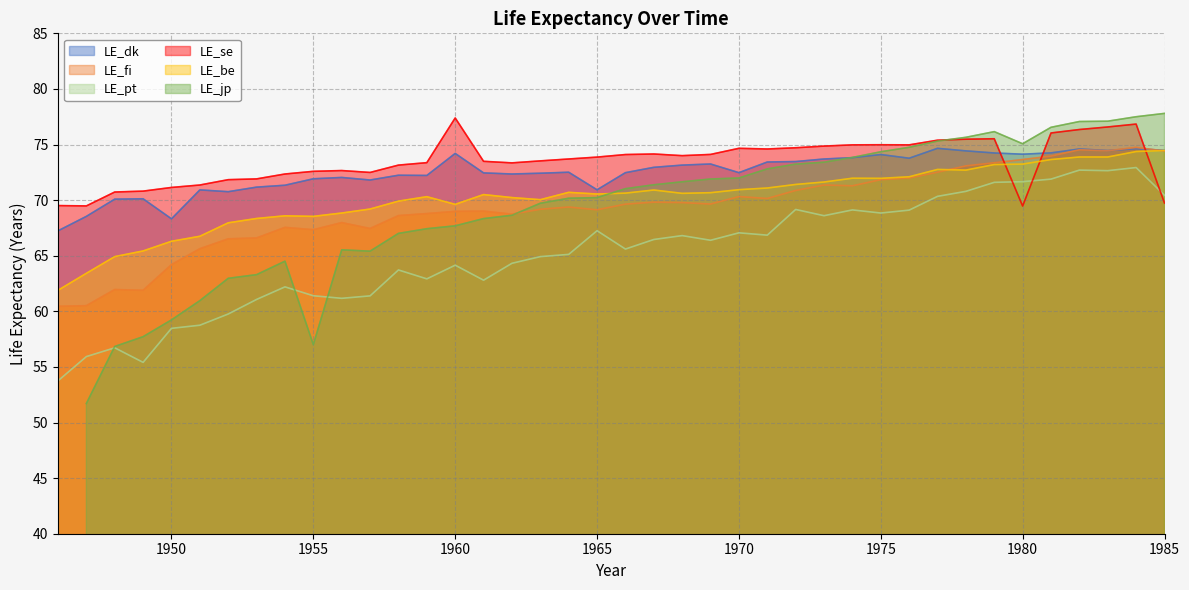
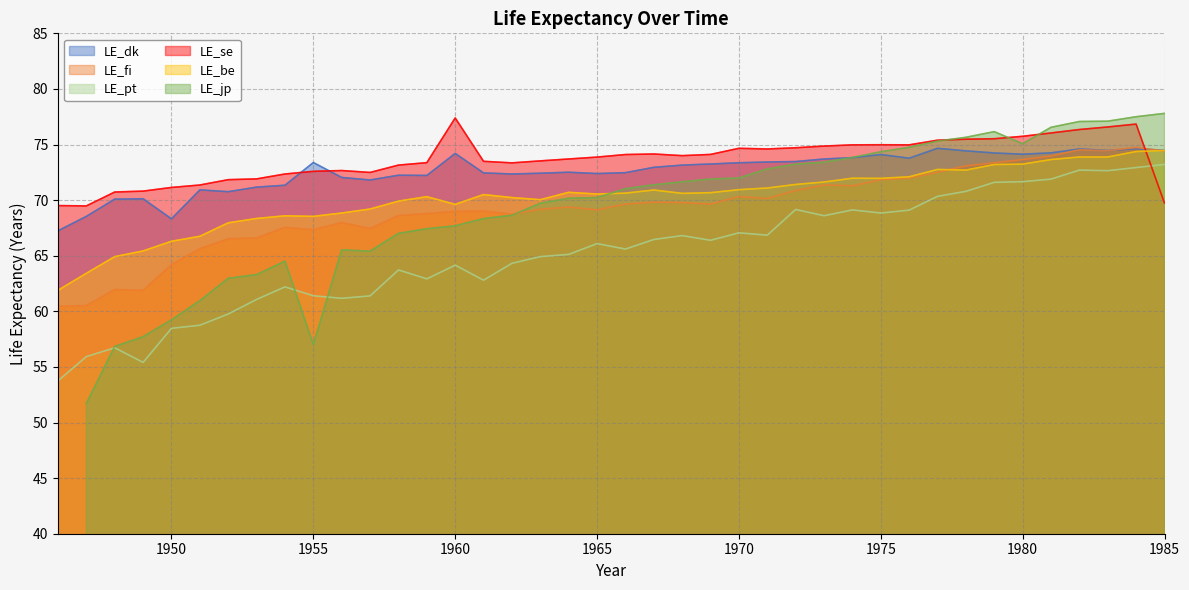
  {
    "LE_dk": {
      "1950": 68.3,
-     "1955": 71.9,
+     "1955": 73.4,
      "1960": 74.2,
-     "1965": 70.9,
-     "1970": 72.5,
+     "1965": 72.4,
+     "1970": 73.4,
      "1975": 74.1,
      "1980": 74.1
    },
    "LE_pt": {
      "1950": 58.5,
      "1955": 61.4,
      "1960": 64.2,
-     "1965": 67.3,
+     "1965": 66.1,
      "1970": 67.1,
      "1975": 68.8,
      "1980": 71.7,
-     "1985": 70.4
+     "1985": 73.2
    },
    "LE_se": {
      "1950": 71.1,
      "1955": 72.6,
      "1960": 77.4,
      "1965": 73.9,
      "1970": 74.7,
      "1975": 75.0,
-     "1980": 69.5,
+     "1980": 75.7,
      "1985": 69.7
    },
    "LE_jp": {
      "1950": 59.2,
      "1955": 57.0,
      "1960": 67.7,
      "1965": 70.2,
      "1970": 72.0,
      "1975": 74.4,
      "1980": 75.1,
      "1985": 77.8
    }
  }
